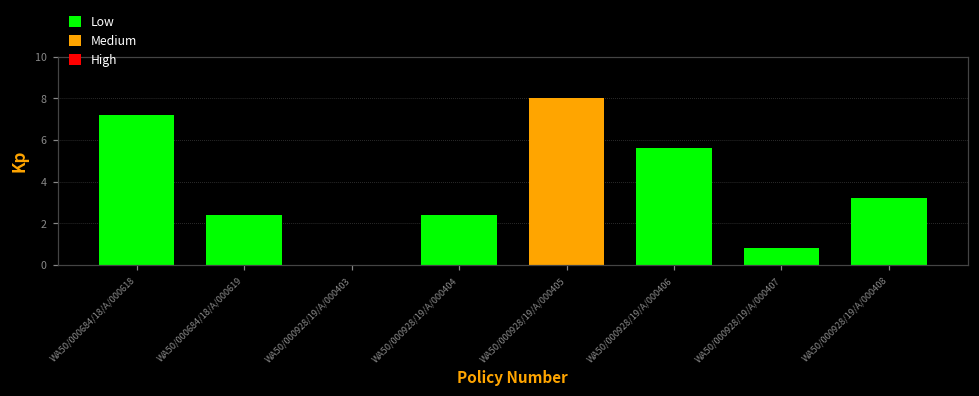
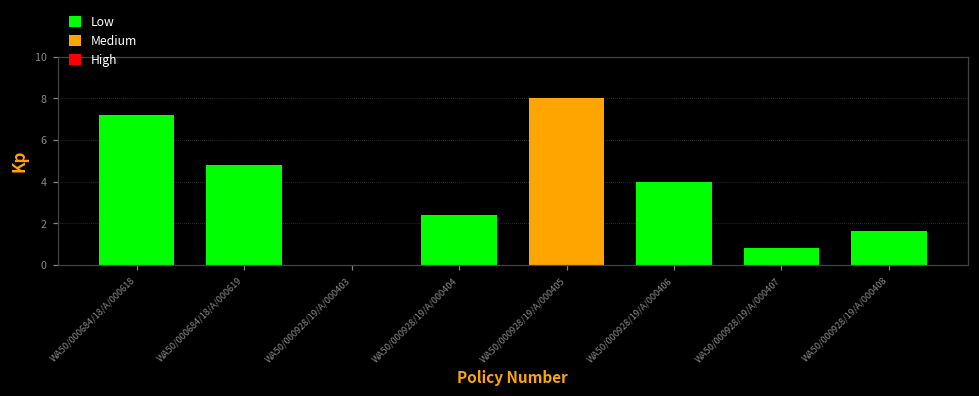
  {
    "WA50/000684/18/A/000618": 7.2,
-   "WA50/000684/18/A/000619": 2.4,
+   "WA50/000684/18/A/000619": 4.8,
    "WA50/000928/19/A/000403": 0.0,
    "WA50/000928/19/A/000404": 2.4,
    "WA50/000928/19/A/000405": 8.0,
-   "WA50/000928/19/A/000406": 5.6,
+   "WA50/000928/19/A/000406": 4.0,
    "WA50/000928/19/A/000407": 0.8,
-   "WA50/000928/19/A/000408": 3.2
+   "WA50/000928/19/A/000408": 1.6
  }
